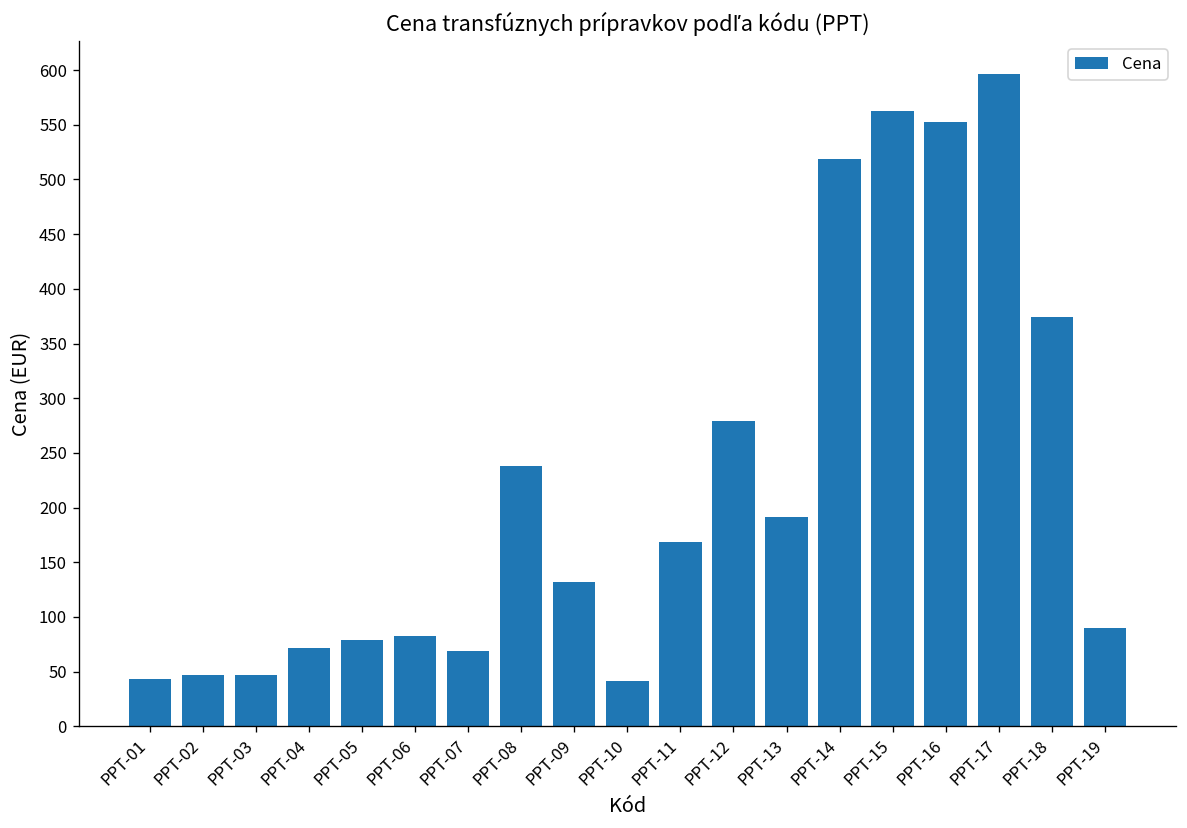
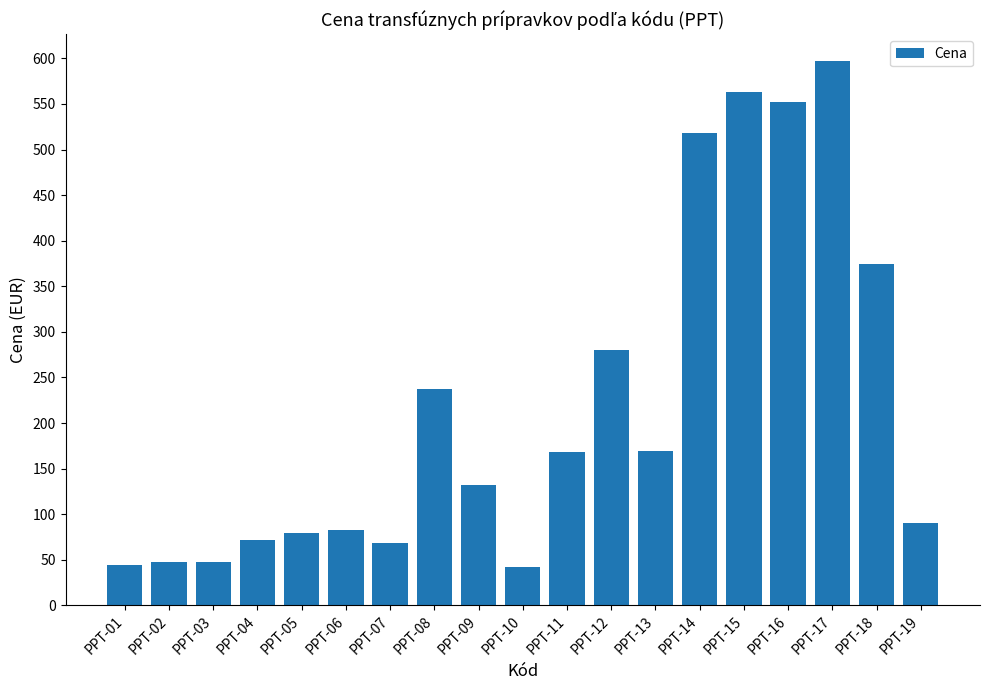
  {
    "PPT-01": 40,
    "PPT-02": 50,
    "PPT-03": 50,
    "PPT-04": 70,
    "PPT-05": 80,
    "PPT-06": 80,
    "PPT-07": 70,
    "PPT-08": 240,
    "PPT-09": 130,
    "PPT-10": 40,
    "PPT-11": 170,
    "PPT-12": 280,
-   "PPT-13": 190,
+   "PPT-13": 170,
    "PPT-14": 520,
    "PPT-15": 560,
    "PPT-16": 550,
    "PPT-17": 600,
    "PPT-18": 370,
    "PPT-19": 90
  }
